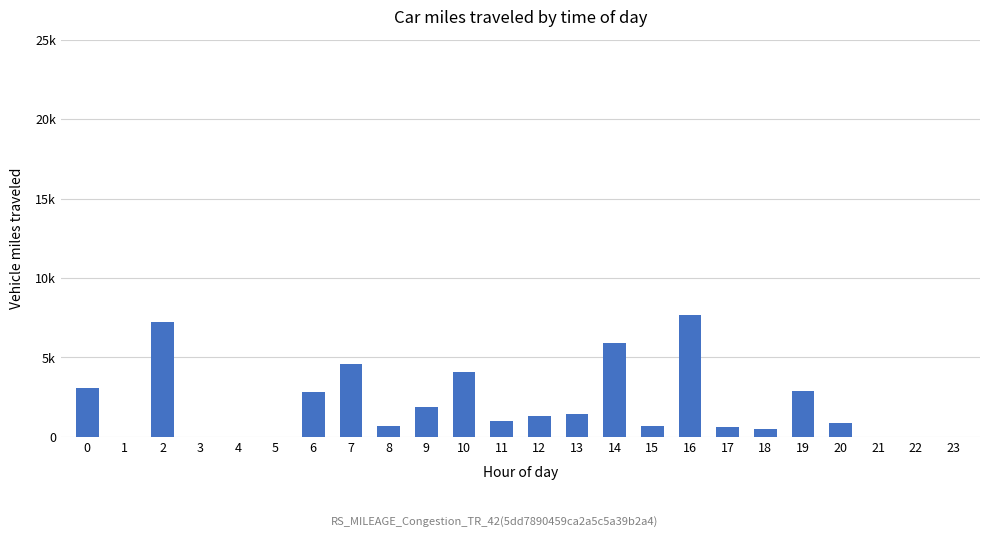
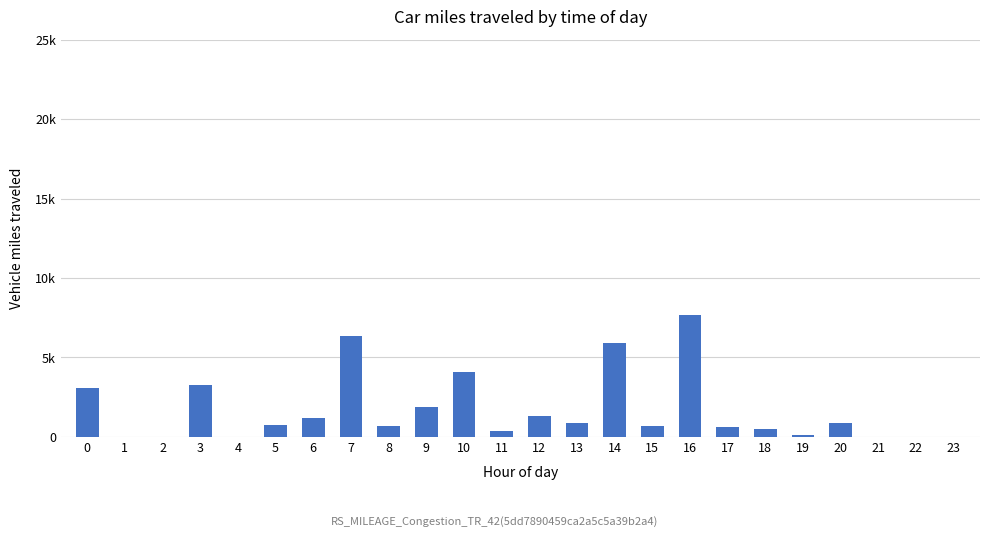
  {
    "0": 3100,
    "1": 0,
-   "2": 7200,
-   "3": 0,
+   "2": 0,
+   "3": 3200,
    "4": 0,
-   "5": 0,
-   "6": 2800,
-   "7": 4600,
+   "5": 800,
+   "6": 1200,
+   "7": 6400,
    "8": 700,
    "9": 1900,
    "10": 4100,
-   "11": 1000,
+   "11": 300,
    "12": 1300,
-   "13": 1500,
+   "13": 900,
    "14": 5900,
    "15": 700,
    "16": 7700,
    "17": 600,
    "18": 500,
-   "19": 2900,
+   "19": 100,
    "20": 900,
    "21": 0,
    "22": 0,
    "23": 0
  }
